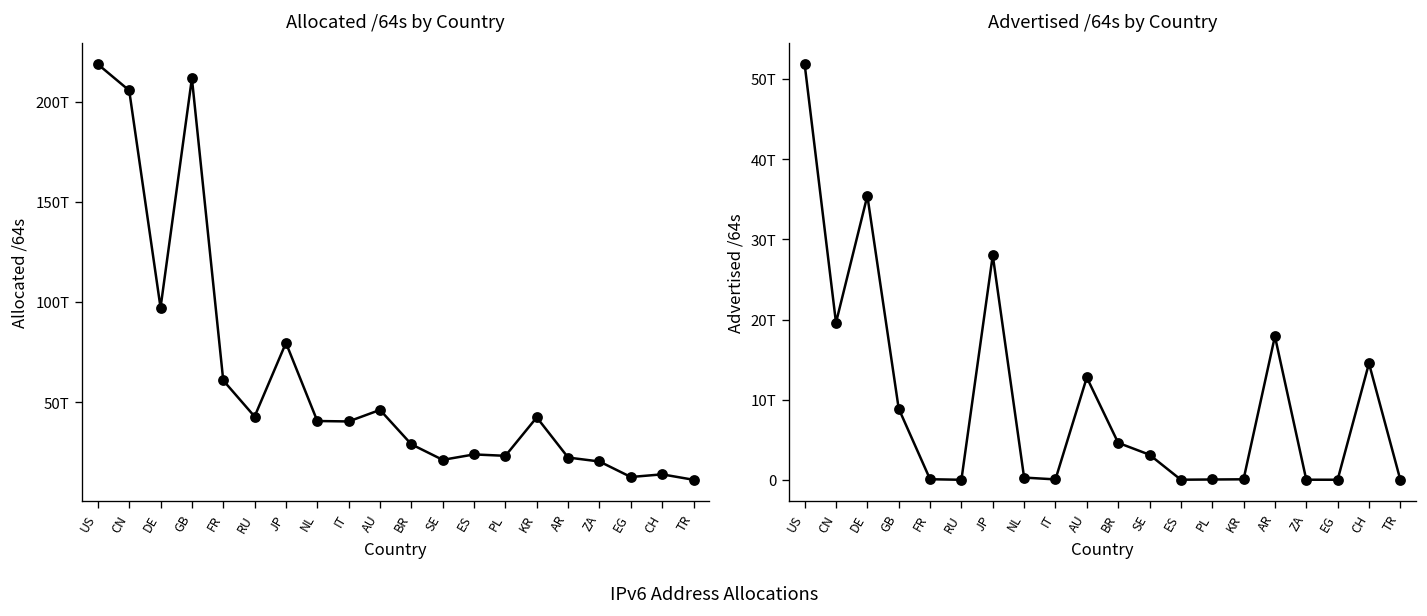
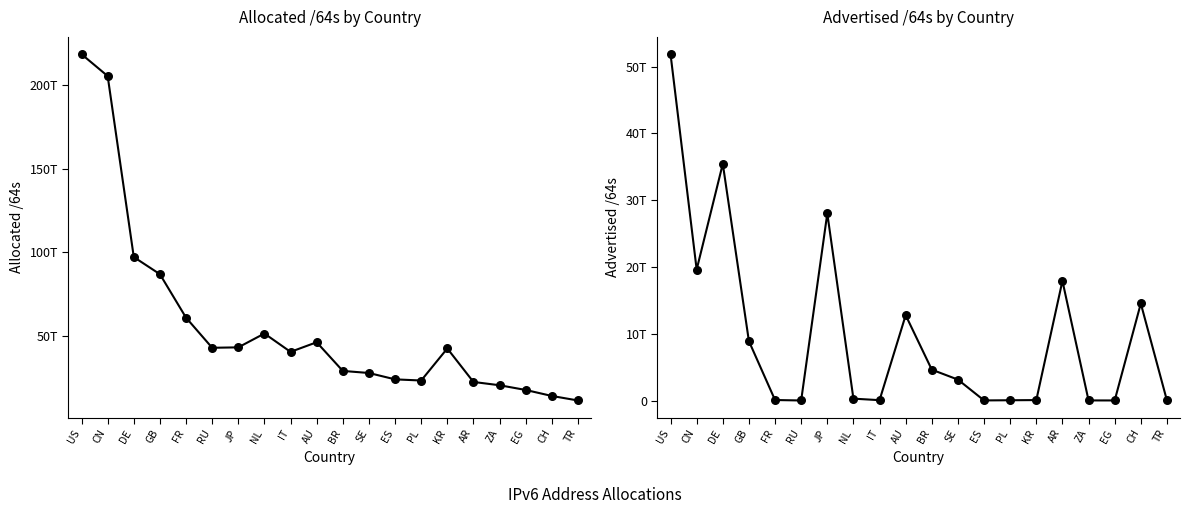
  {
    "Allocated /64s by Country": {
      "US": "219T",
      "CN": "206T",
      "DE": "97T",
-     "GB": "212T",
+     "GB": "87T",
      "FR": "61T",
      "RU": "43T",
-     "JP": "80T",
-     "NL": "41T",
+     "JP": "43T",
+     "NL": "51T",
      "IT": "40T",
      "AU": "46T",
      "BR": "29T",
-     "SE": "21T",
+     "SE": "28T",
      "ES": "24T",
      "PL": "23T",
      "KR": "42T",
      "AR": "22T",
      "ZA": "20T",
-     "EG": "13T",
+     "EG": "18T",
      "CH": "14T",
      "TR": "11T"
    },
    "Advertised /64s by Country": {
      "US": "52T",
      "CN": "20T",
      "DE": "35T",
      "GB": "9T",
      "FR": "0T",
      "RU": "0T",
      "JP": "28T",
      "NL": "0T",
      "IT": "0T",
      "AU": "13T",
      "BR": "5T",
      "SE": "3T",
      "ES": "0T",
      "PL": "0T",
      "KR": "0T",
      "AR": "18T",
      "ZA": "0T",
      "EG": "0T",
      "CH": "15T",
      "TR": "0T"
    }
  }
